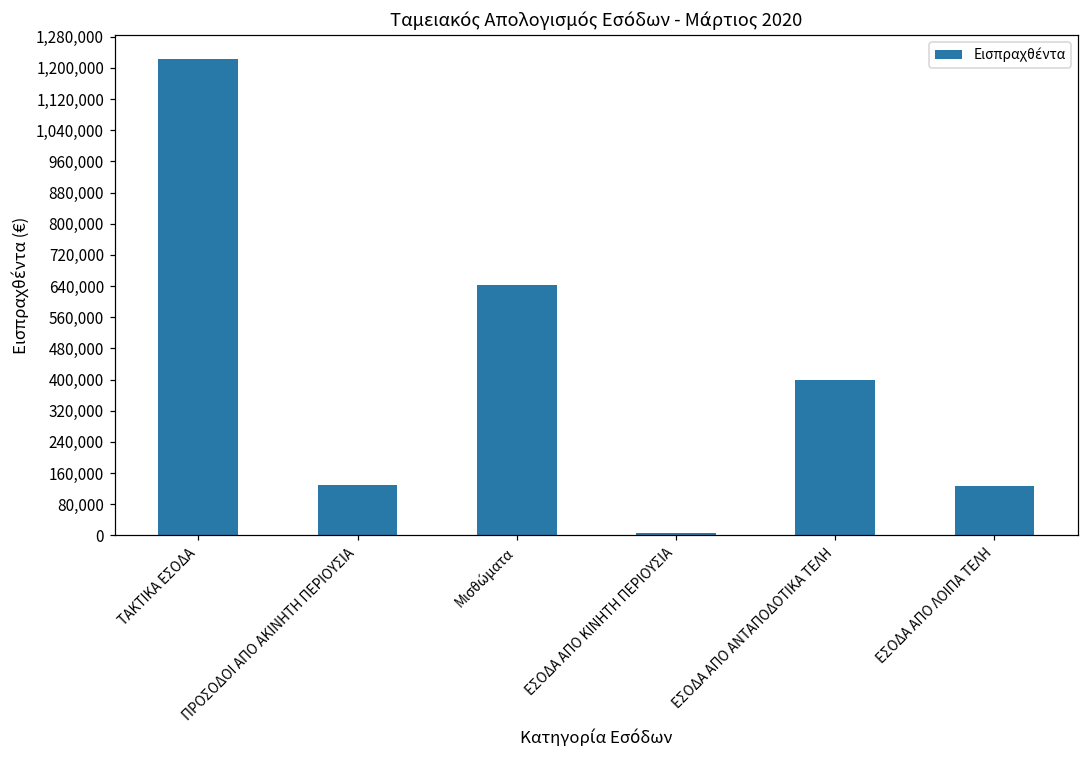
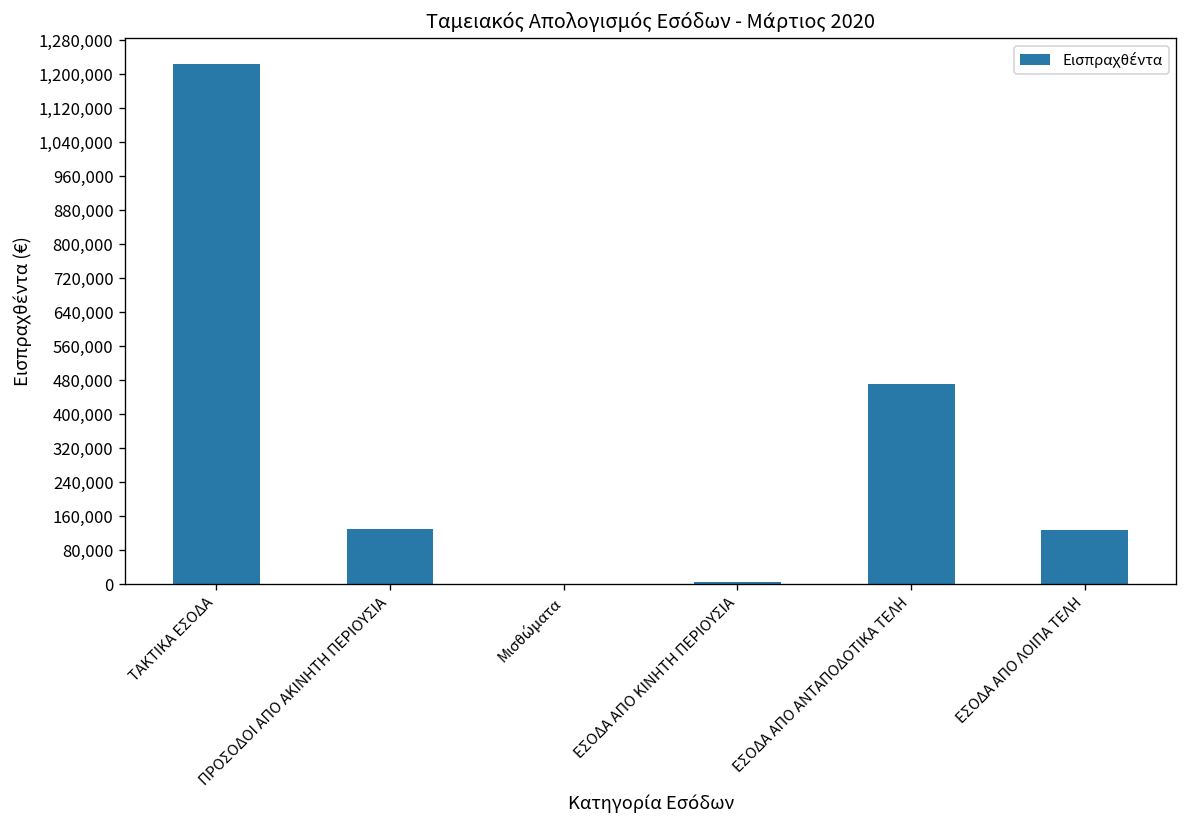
  {
    "ΤΑΚΤΙΚΑ ΕΣΟΔΑ": "1,220,000",
    "ΠΡΟΣΟΔΟΙ ΑΠΟ ΑΚΙΝΗΤΗ ΠΕΡΙΟΥΣΙΑ": "130,000",
-   "Μισθώματα": "640,000",
-   "ΕΣΟΔΑ ΑΠΟ ΑΝΤΑΠΟΔΟΤΙΚΑ ΤΕΛΗ": "400,000",
+   "Μισθώματα": "0",
+   "ΕΣΟΔΑ ΑΠΟ ΑΝΤΑΠΟΔΟΤΙΚΑ ΤΕΛΗ": "470,000",
    "ΕΣΟΔΑ ΑΠΟ ΛΟΙΠΑ ΤΕΛΗ": "130,000"
  }
